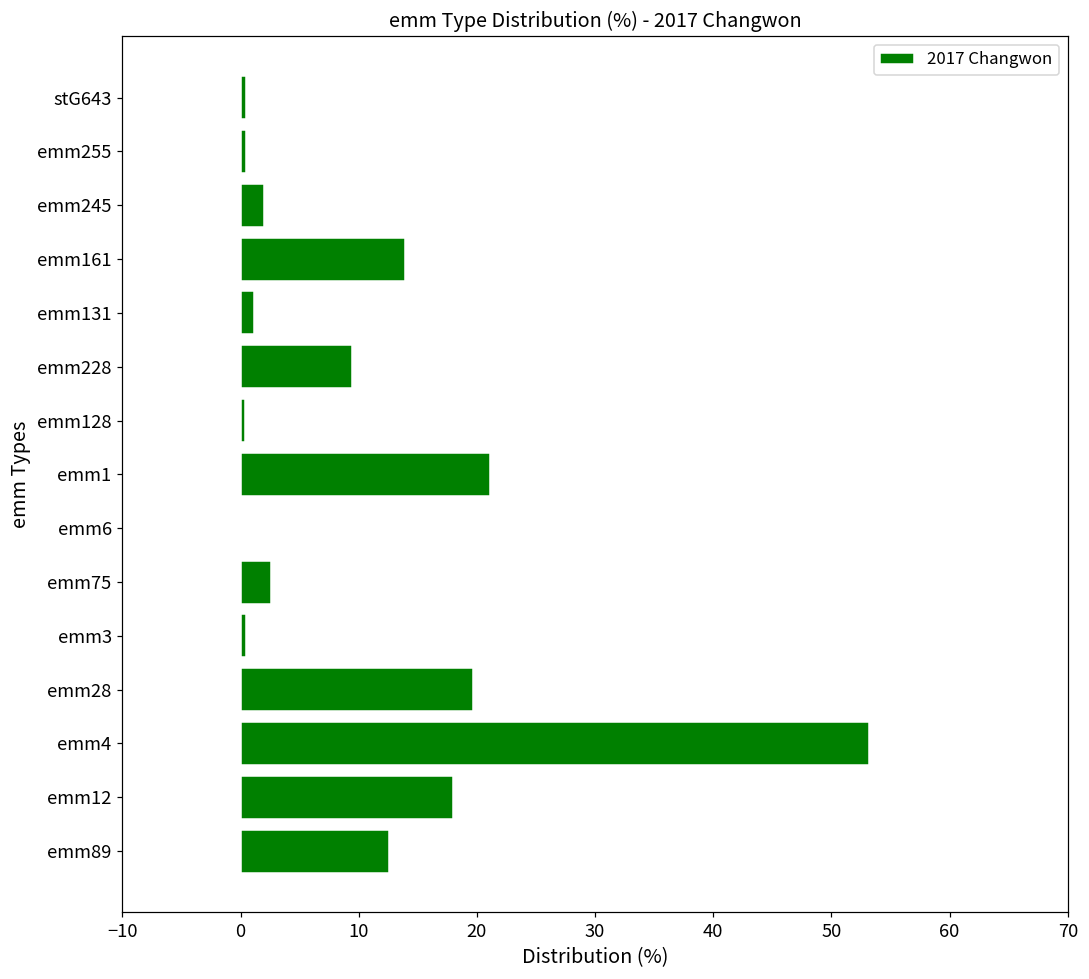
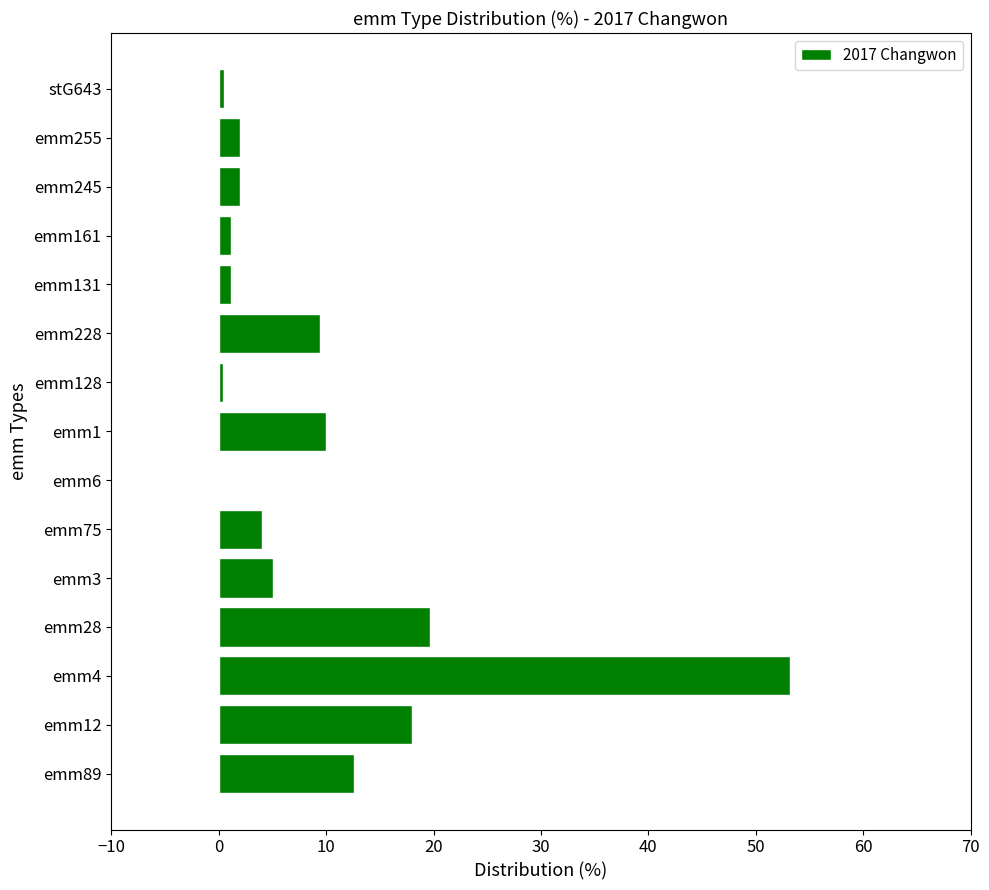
  {
    "stG643": 0.5,
-   "emm255": 0.5,
+   "emm255": 2.0,
    "emm245": 2.0,
-   "emm161": 13.9,
+   "emm161": 1.1,
    "emm131": 1.1,
    "emm228": 9.4,
    "emm128": 0.4,
-   "emm1": 21.1,
+   "emm1": 10.0,
    "emm6": 0.0,
-   "emm75": 2.6,
-   "emm3": 0.5,
+   "emm75": 4.0,
+   "emm3": 5.1,
    "emm28": 19.7,
    "emm4": 53.2,
    "emm12": 18.0,
    "emm89": 12.6
  }
